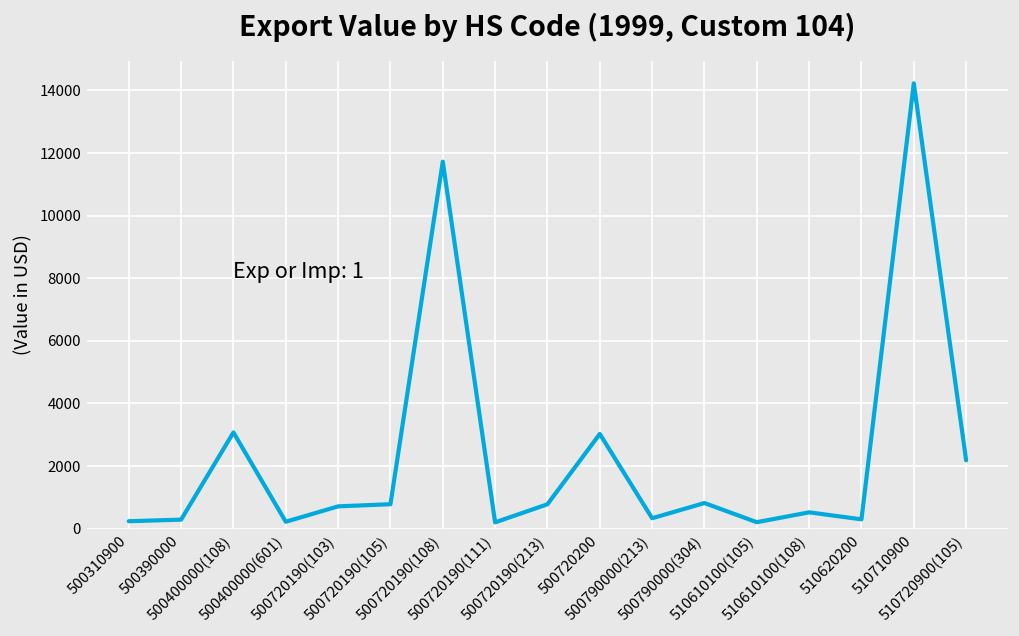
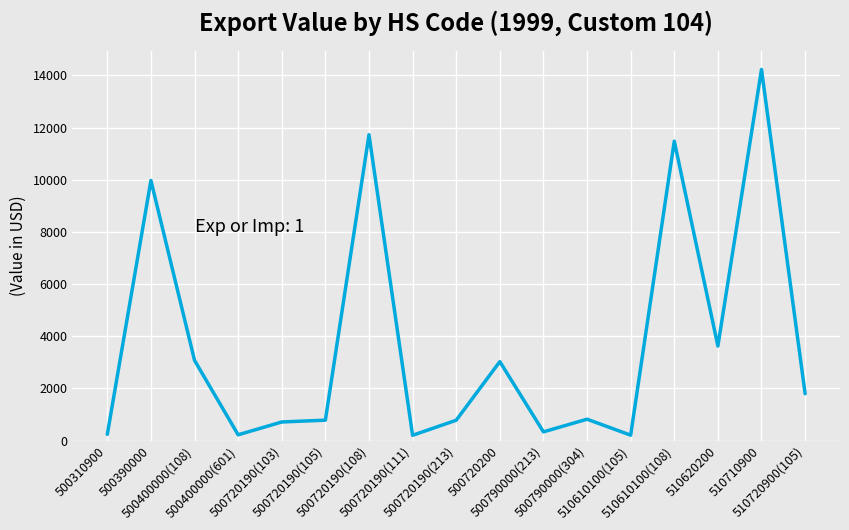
  {
    "500310900": 200,
-   "500390000": 300,
+   "500390000": 10000,
    "500400000(108)": 3100,
    "500400000(601)": 200,
    "500720190(103)": 700,
    "500720190(105)": 800,
    "500720190(108)": 11700,
    "500720190(111)": 200,
    "500720190(213)": 800,
    "500720200": 3000,
    "500790000(213)": 300,
    "500790000(304)": 800,
    "510610100(105)": 200,
-   "510610100(108)": 500,
-   "510620200": 300,
+   "510610100(108)": 11500,
+   "510620200": 3600,
    "510710900": 14200,
-   "510720900(105)": 2200
+   "510720900(105)": 1800
  }
